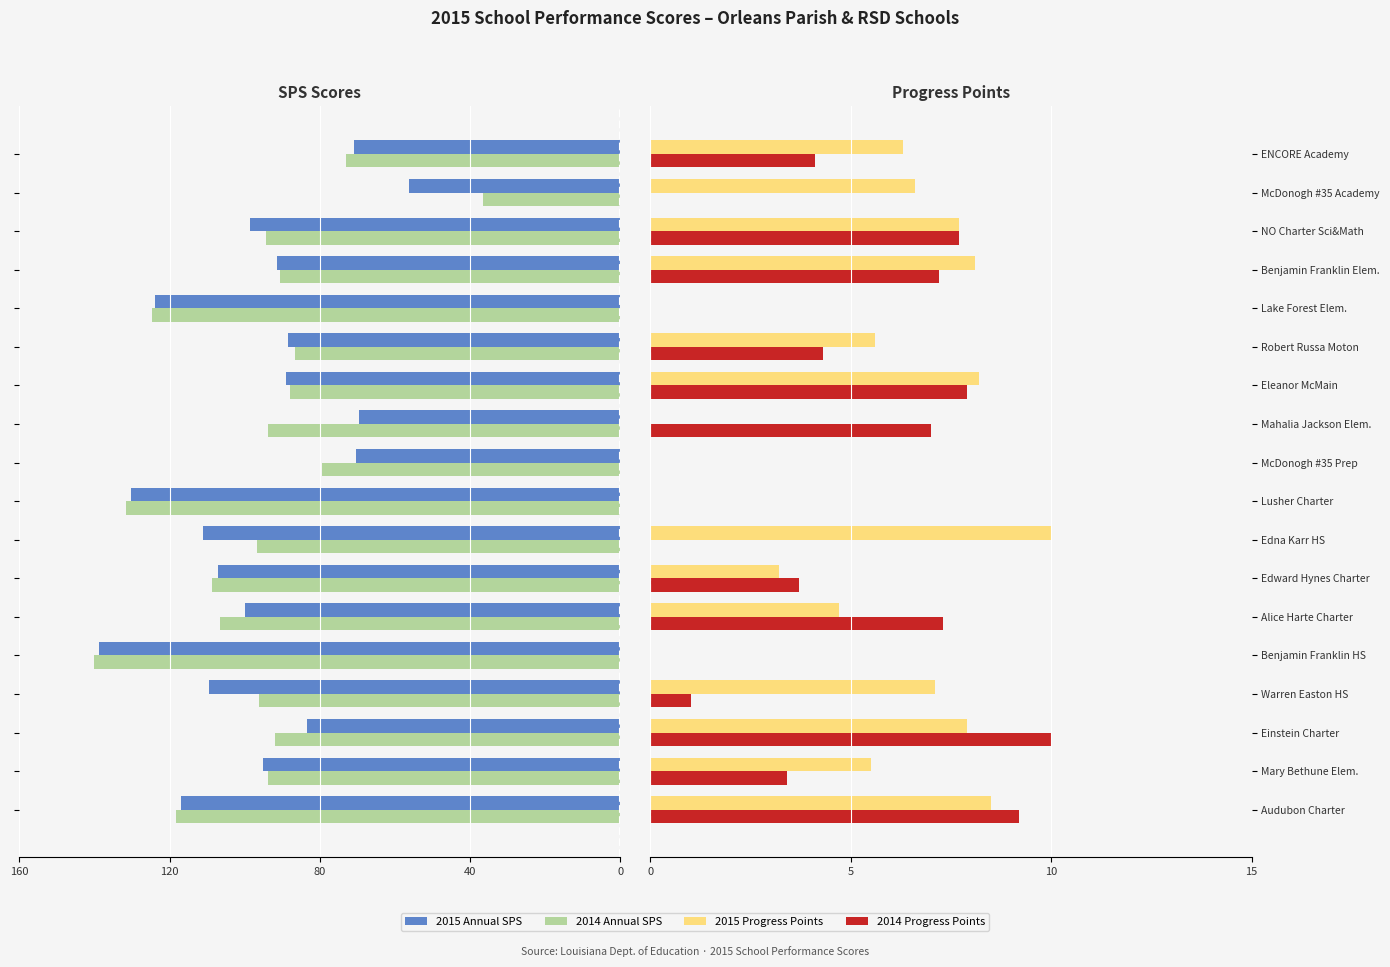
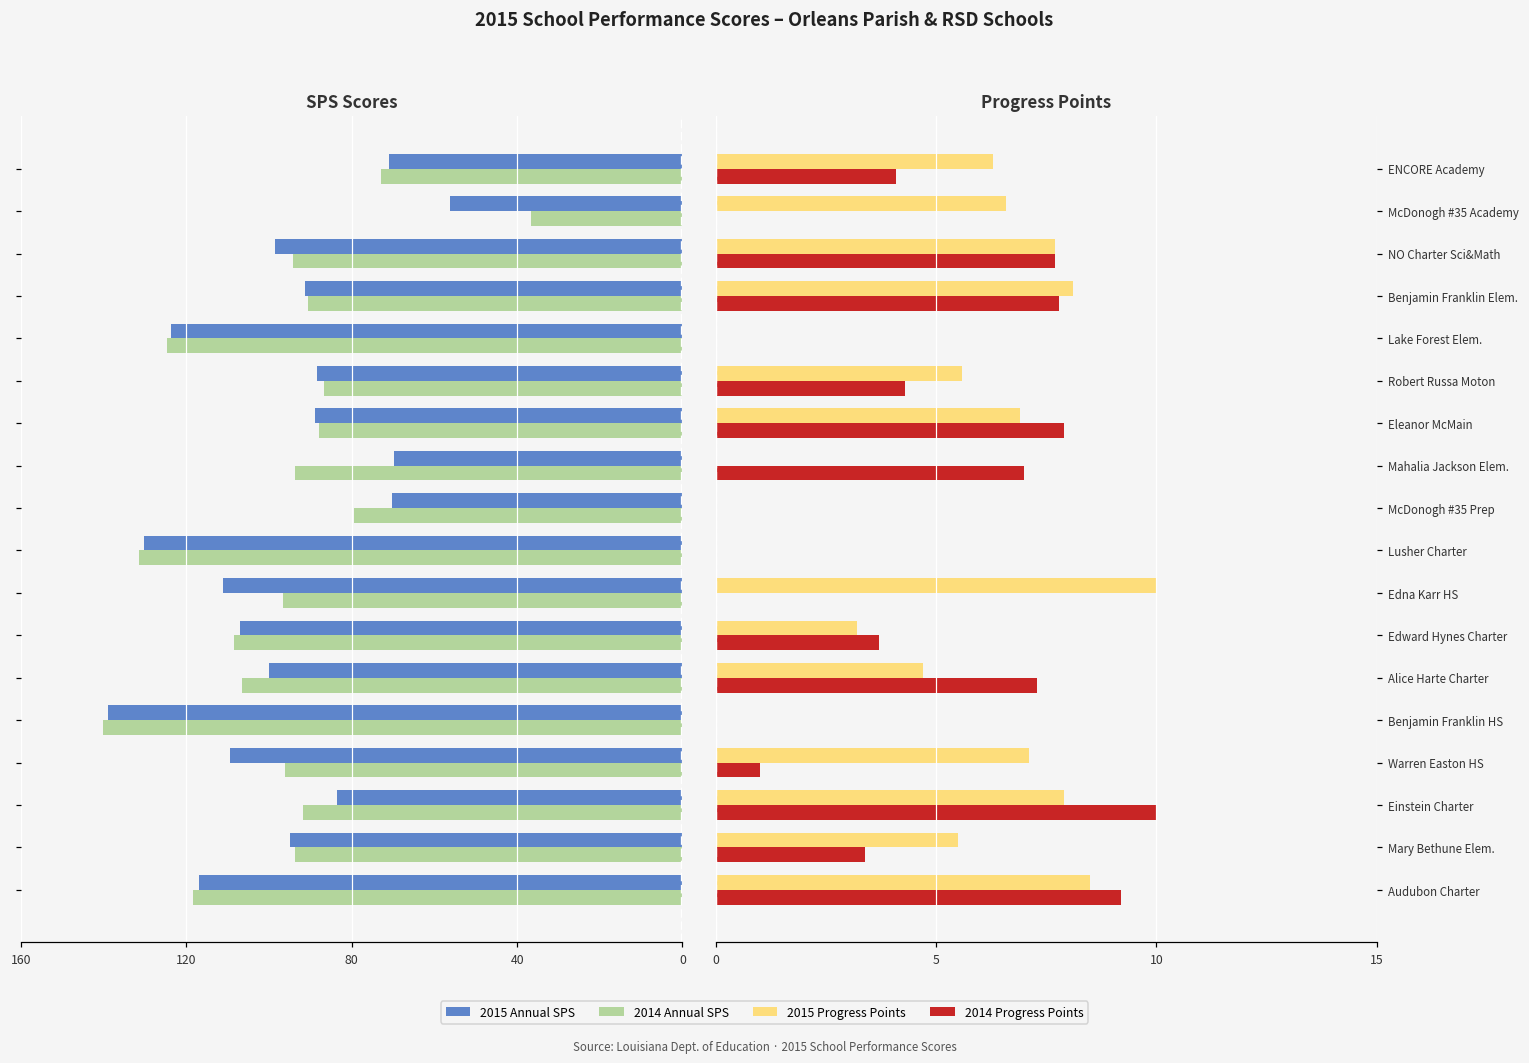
  {
    "Progress Points": {
      "2015 Progress Points": {
        "ENCORE Academy": 6.3,
        "McDonogh #35 Academy": 6.6,
        "NO Charter Sci&Math": 7.7,
        "Benjamin Franklin Elem.": 8.1,
        "Lake Forest Elem.": 0.0,
        "Robert Russa Moton": 5.6,
-       "Eleanor McMain": 8.2,
+       "Eleanor McMain": 6.9,
        "Mahalia Jackson Elem.": 0.0,
        "McDonogh #35 Prep": 0.0,
        "Lusher Charter": 0.0,
        "Edna Karr HS": 10.0,
        "Edward Hynes Charter": 3.2,
        "Alice Harte Charter": 4.7,
        "Benjamin Franklin HS": 0.0,
        "Warren Easton HS": 7.1,
        "Einstein Charter": 7.9,
        "Mary Bethune Elem.": 5.5,
        "Audubon Charter": 8.5
      },
      "2014 Progress Points": {
        "ENCORE Academy": 4.1,
        "McDonogh #35 Academy": 0.0,
        "NO Charter Sci&Math": 7.7,
-       "Benjamin Franklin Elem.": 7.2,
+       "Benjamin Franklin Elem.": 7.8,
        "Lake Forest Elem.": 0.0,
        "Robert Russa Moton": 4.3,
        "Eleanor McMain": 7.9,
        "Mahalia Jackson Elem.": 7.0,
        "McDonogh #35 Prep": 0.0,
        "Lusher Charter": 0.0,
        "Edna Karr HS": 0.0,
        "Edward Hynes Charter": 3.7,
        "Alice Harte Charter": 7.3,
        "Benjamin Franklin HS": 0.0,
        "Warren Easton HS": 1.0,
        "Einstein Charter": 10.0,
        "Mary Bethune Elem.": 3.4,
        "Audubon Charter": 9.2
      }
    }
  }
